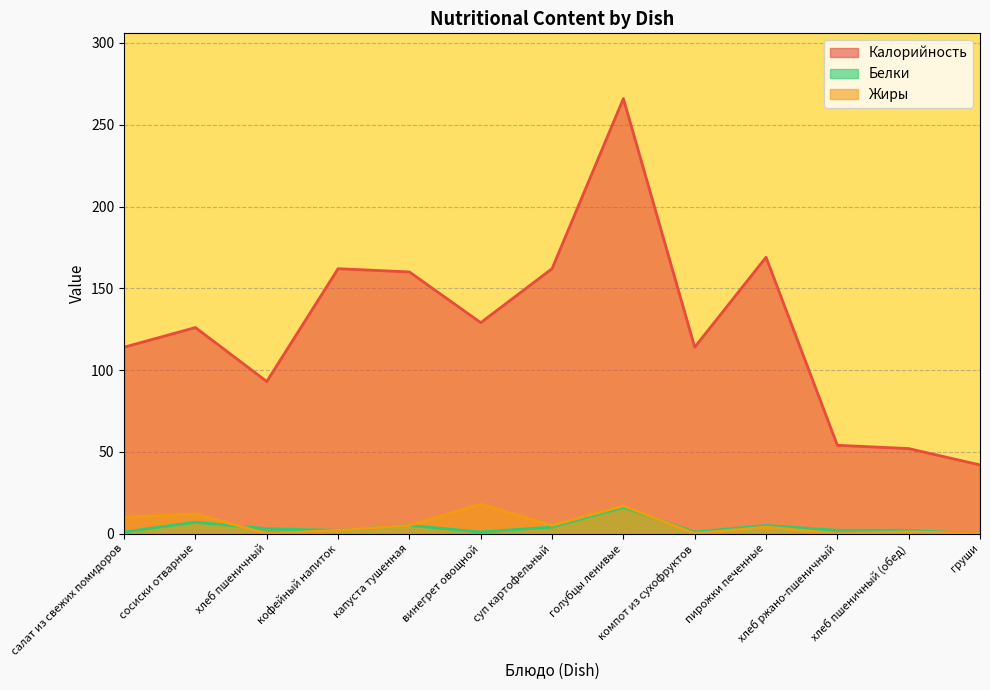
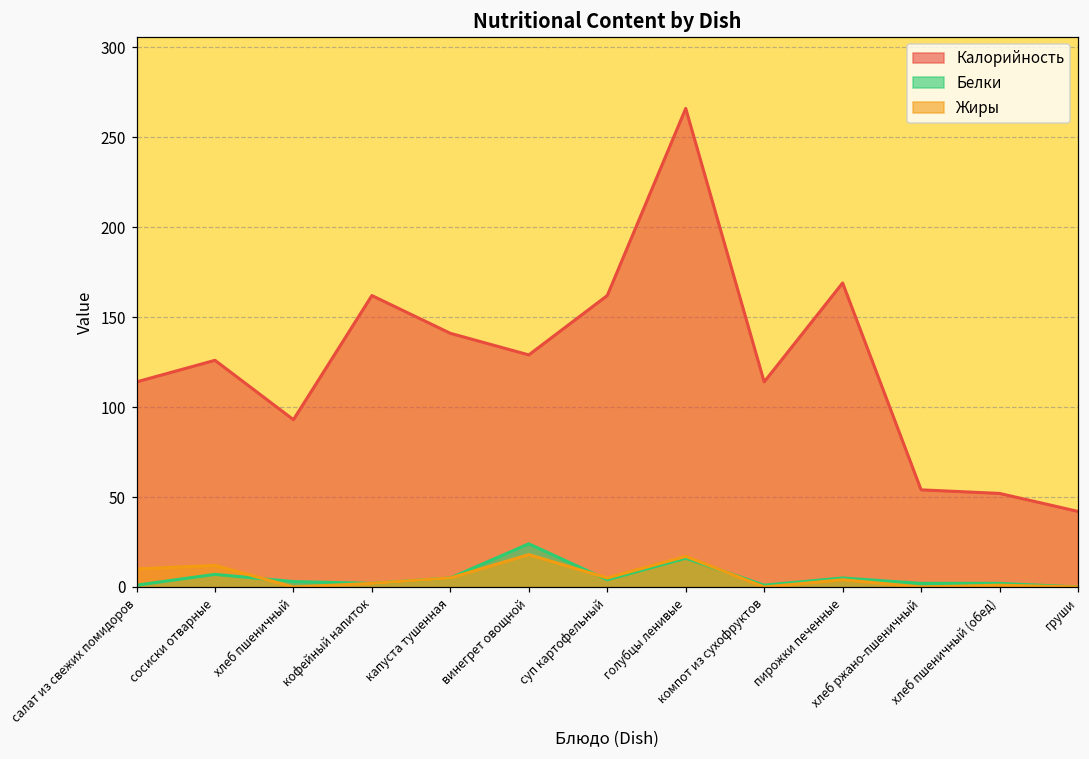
  {
    "Калорийность": {
      "салат из свежих помидоров": 114,
      "сосиски отварные": 126,
      "хлеб пшеничный": 93,
      "кофейный напиток": 162,
-     "капуста тушенная": 160,
+     "капуста тушенная": 141,
      "винегрет овощной": 129,
      "суп картофельный": 162,
      "голубцы ленивые": 266,
      "компот из сухофруктов": 114,
      "пирожки печенные": 169,
      "хлеб ржано-пшеничный": 54,
      "хлеб пшеничный (обед)": 52,
      "груши": 42
    },
    "Белки": {
      "салат из свежих помидоров": 1,
      "сосиски отварные": 7,
      "хлеб пшеничный": 3,
-     "винегрет овощной": 1,
+     "винегрет овощной": 24,
      "хлеб ржано-пшеничный": 2
    },
    "Жиры": {
      "салат из свежих помидоров": 10,
      "сосиски отварные": 12,
      "хлеб пшеничный": 0,
      "винегрет овощной": 18,
      "хлеб ржано-пшеничный": 0
    }
  }
